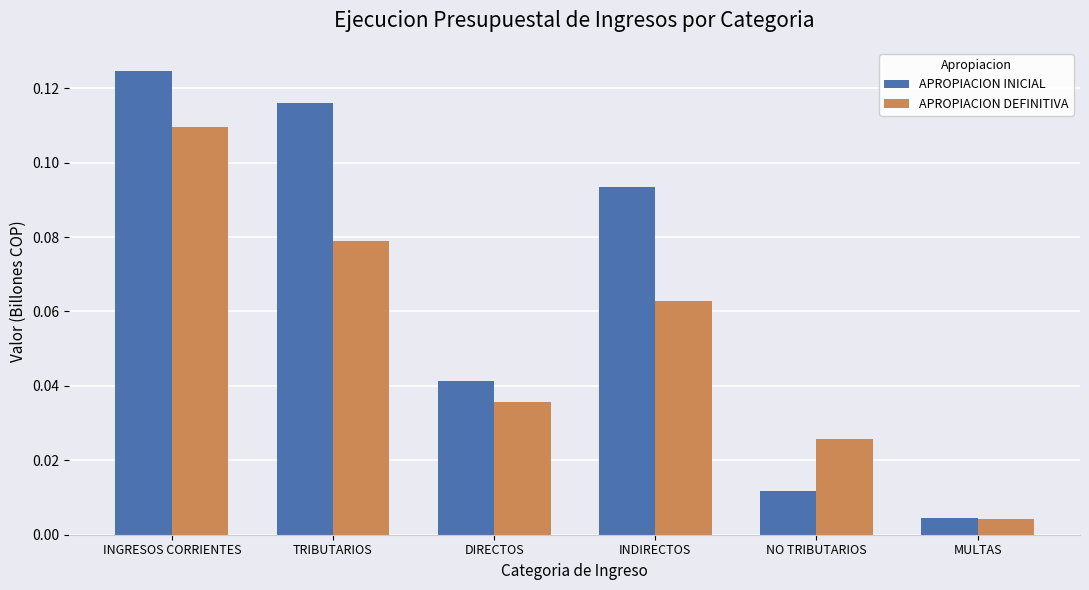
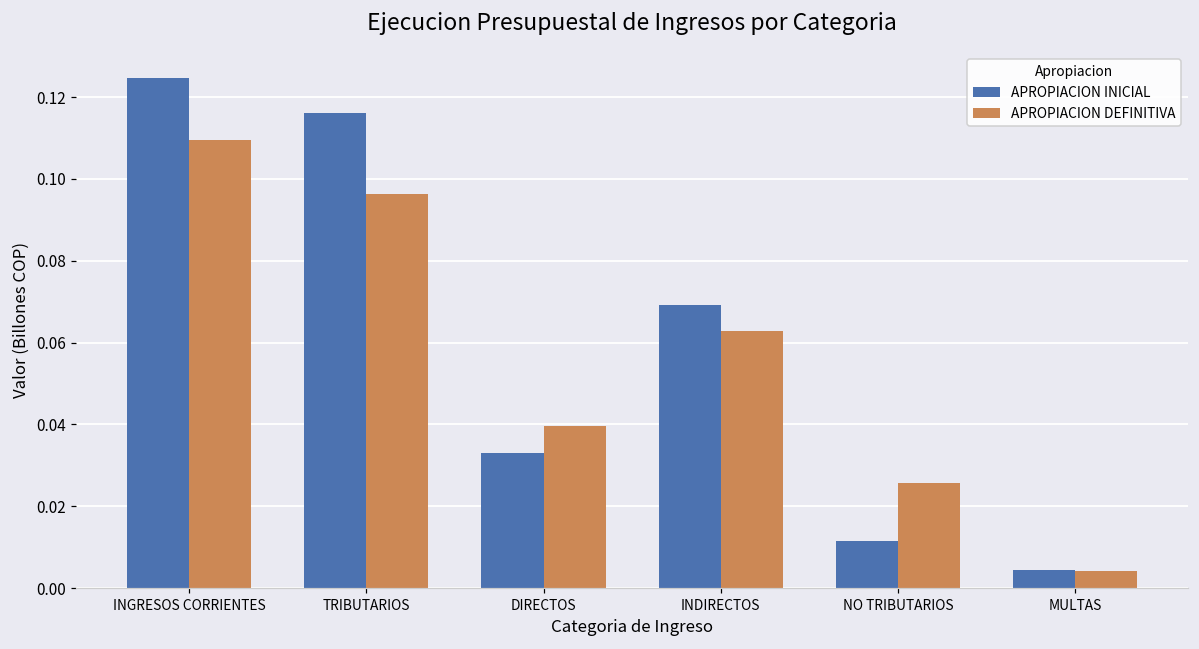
  {
    "APROPIACION INICIAL": {
      "INGRESOS CORRIENTES": 0.125,
      "TRIBUTARIOS": 0.116,
-     "DIRECTOS": 0.041,
-     "INDIRECTOS": 0.093,
+     "DIRECTOS": 0.033,
+     "INDIRECTOS": 0.069,
      "NO TRIBUTARIOS": 0.012,
      "MULTAS": 0.004
    },
    "APROPIACION DEFINITIVA": {
      "INGRESOS CORRIENTES": 0.109,
-     "TRIBUTARIOS": 0.079,
-     "DIRECTOS": 0.036,
+     "TRIBUTARIOS": 0.096,
+     "DIRECTOS": 0.040,
      "INDIRECTOS": 0.063,
      "NO TRIBUTARIOS": 0.026,
      "MULTAS": 0.004
    }
  }
